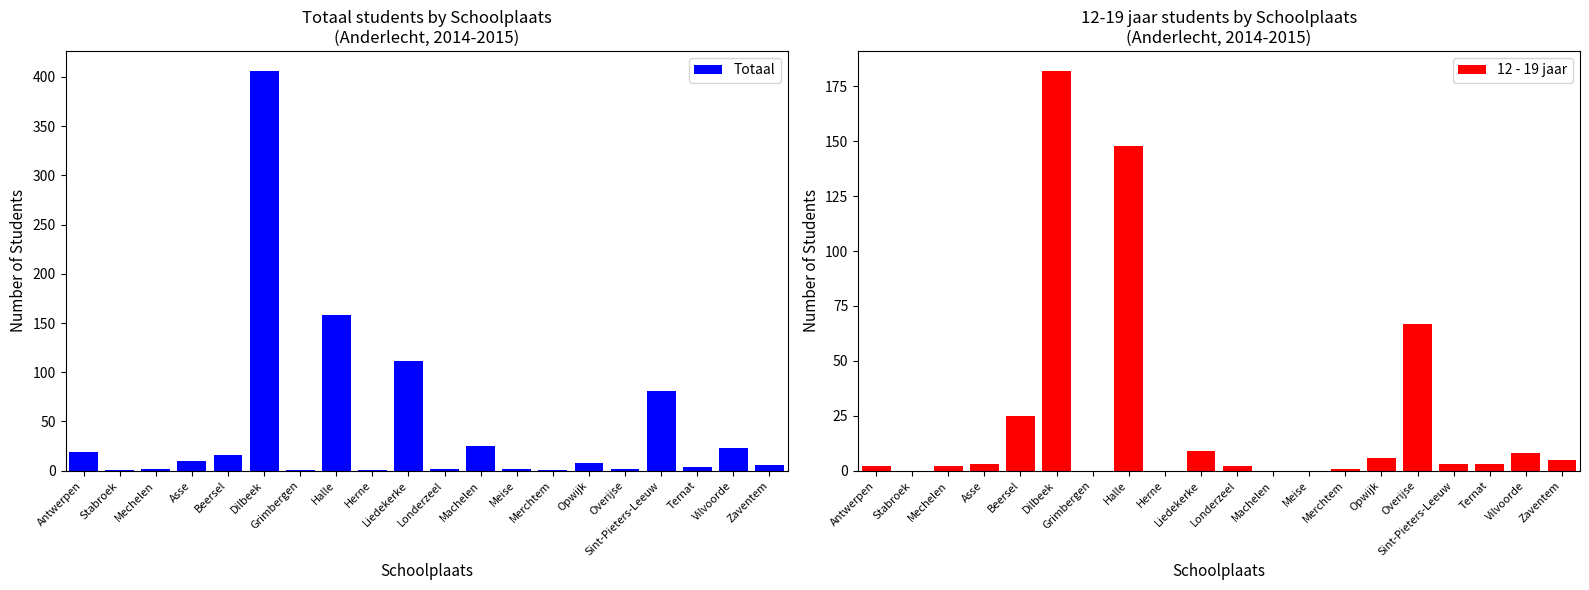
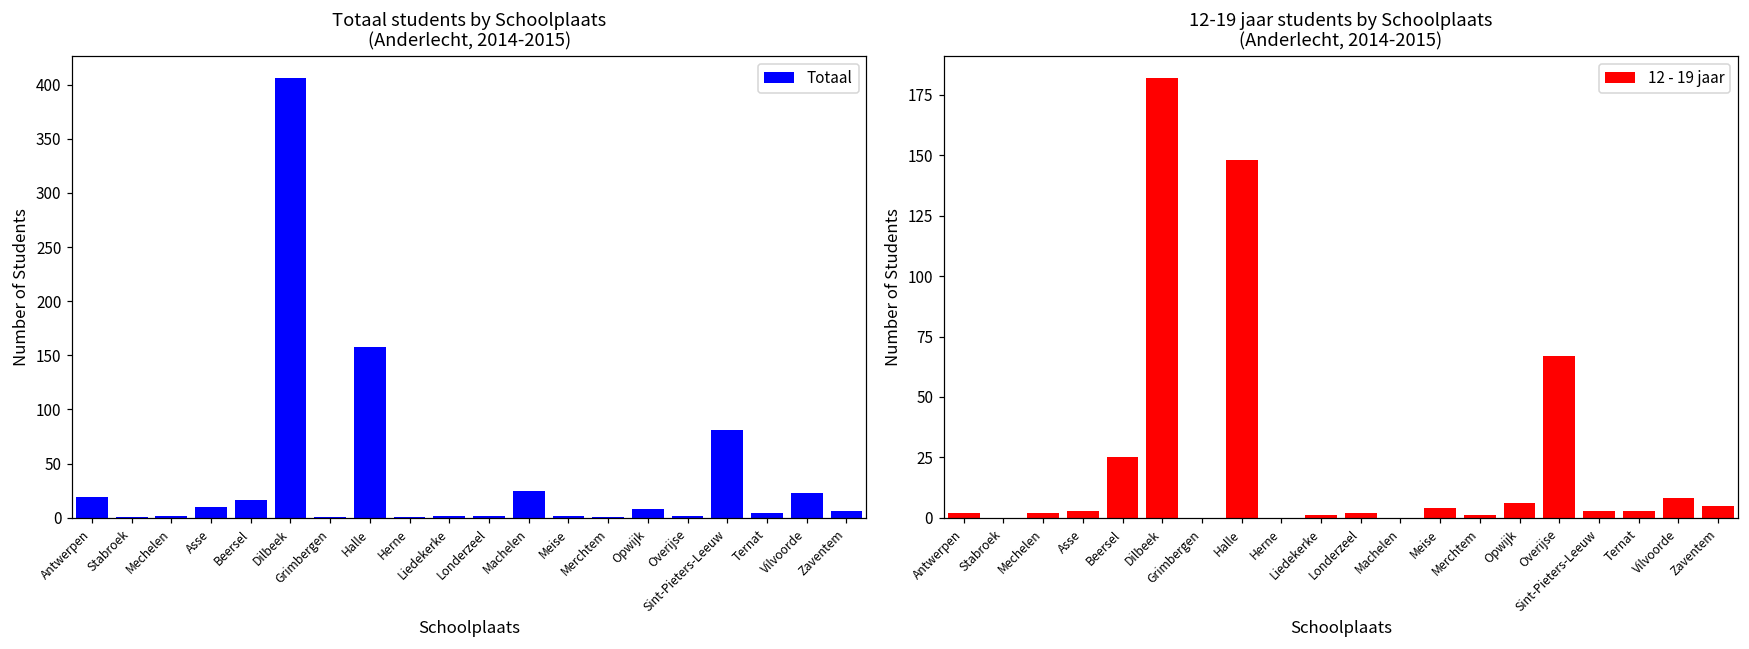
  {
    "Totaal students by Schoolplaats (Anderlecht, 2014-2015)": {
      "Antwerpen": 20,
      "Asse": 10,
      "Beersel": 20,
      "Dilbeek": 410,
      "Halle": 160,
-     "Liedekerke": 110,
+     "Liedekerke": 0,
      "Machelen": 30,
      "Opwijk": 10,
      "Sint-Pieters-Leeuw": 80,
      "Ternat": 0,
      "Vilvoorde": 20,
      "Zaventem": 10
    },
    "12-19 jaar students by Schoolplaats (Anderlecht, 2014-2015)": {
      "Antwerpen": 2,
      "Stabroek": 0,
      "Mechelen": 2,
      "Asse": 3,
      "Beersel": 25,
      "Dilbeek": 182,
      "Grimbergen": 0,
      "Halle": 148,
      "Herne": 0,
-     "Liedekerke": 9,
+     "Liedekerke": 1,
      "Londerzeel": 2,
      "Machelen": 0,
-     "Meise": 0,
+     "Meise": 4,
      "Opwijk": 6,
      "Overijse": 67,
      "Sint-Pieters-Leeuw": 3,
      "Ternat": 3,
      "Vilvoorde": 8,
      "Zaventem": 5
    }
  }
